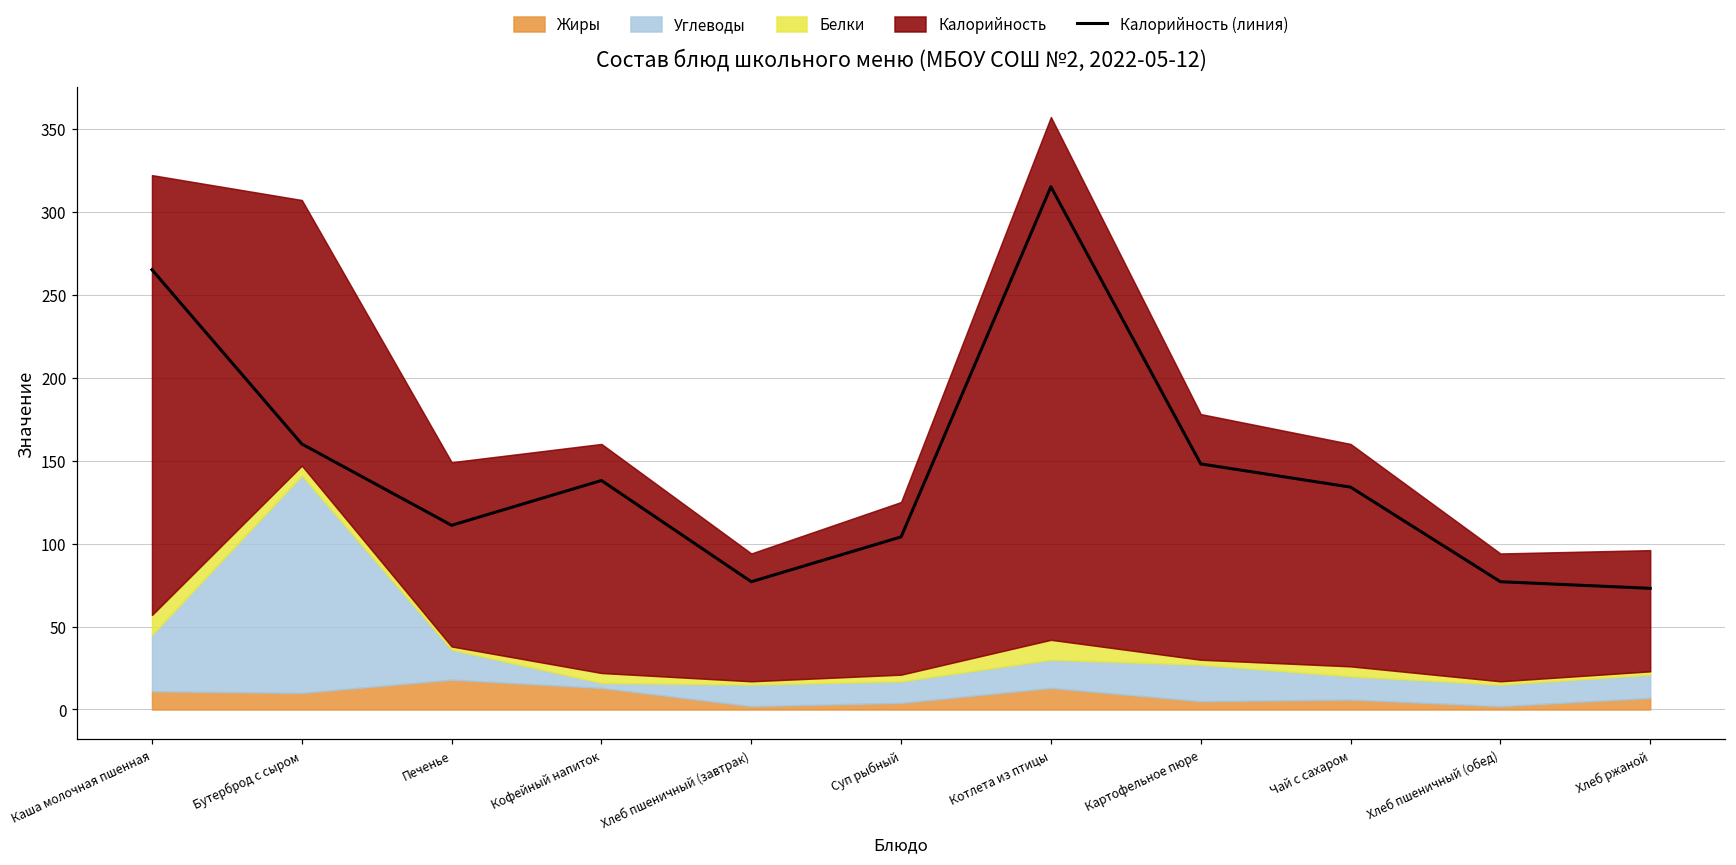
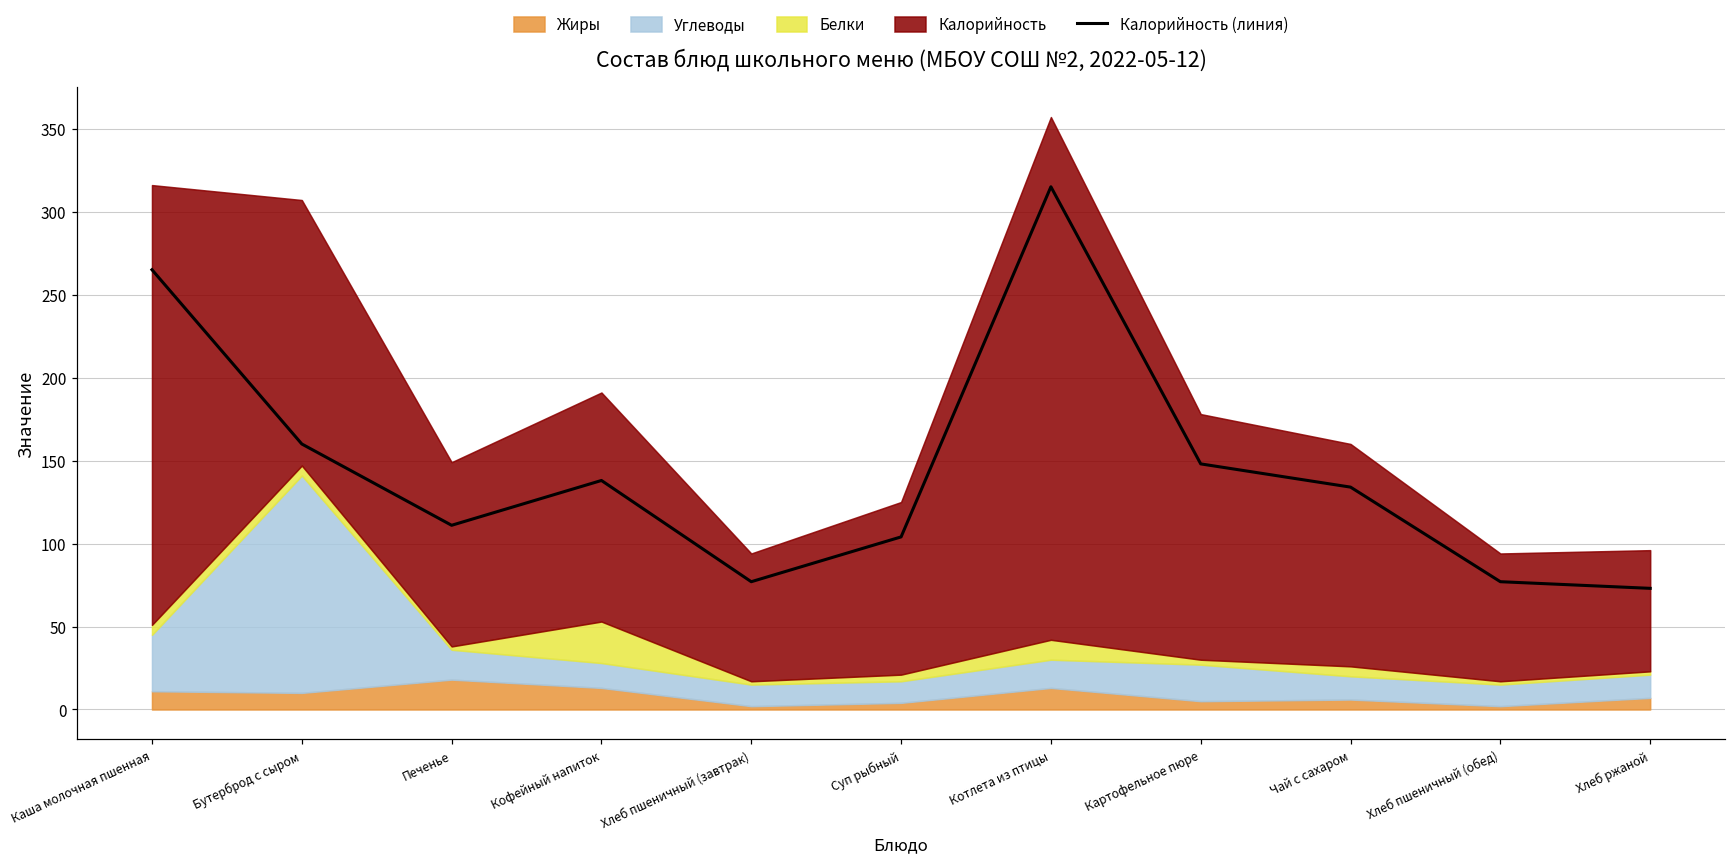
  {
    "Калорийность (линия)": {
      "Каша молочная пшенная": 265,
      "Бутерброд с сыром": 160,
      "Печенье": 111,
      "Кофейный напиток": 138,
      "Хлеб пшеничный (завтрак)": 77,
      "Суп рыбный": 104,
      "Котлета из птицы": 315,
      "Картофельное пюре": 148,
      "Чай с сахаром": 134,
      "Хлеб пшеничный (обед)": 77,
      "Хлеб ржаной": 73
    },
    "Жиры": {
      "Каша молочная пшенная": 11,
      "Бутерброд с сыром": 10,
      "Печенье": 18,
      "Кофейный напиток": 13,
      "Хлеб пшеничный (завтрак)": 2,
      "Суп рыбный": 4,
      "Котлета из птицы": 13,
      "Картофельное пюре": 5,
      "Чай с сахаром": 6,
      "Хлеб пшеничный (обед)": 2,
      "Хлеб ржаной": 7
    },
    "Углеводы": {
      "Каша молочная пшенная": 34,
      "Бутерброд с сыром": 131,
      "Печенье": 18,
-     "Кофейный напиток": 3,
+     "Кофейный напиток": 15,
      "Хлеб пшеничный (завтрак)": 13,
      "Суп рыбный": 13,
      "Котлета из птицы": 17,
      "Картофельное пюре": 22,
      "Чай с сахаром": 14,
      "Хлеб пшеничный (обед)": 13,
      "Хлеб ржаной": 14
    },
    "Белки": {
-     "Каша молочная пшенная": 12,
+     "Каша молочная пшенная": 6,
      "Бутерброд с сыром": 6,
      "Печенье": 2,
-     "Кофейный напиток": 6,
+     "Кофейный напиток": 25,
      "Хлеб пшеничный (завтрак)": 2,
      "Суп рыбный": 4,
      "Котлета из птицы": 12,
      "Картофельное пюре": 3,
      "Чай с сахаром": 6,
      "Хлеб пшеничный (обед)": 2,
      "Хлеб ржаной": 2
    },
    "Калорийность": {
      "Каша молочная пшенная": 265,
      "Бутерброд с сыром": 160,
      "Печенье": 111,
      "Кофейный напиток": 138,
      "Хлеб пшеничный (завтрак)": 77,
      "Суп рыбный": 104,
      "Котлета из птицы": 315,
      "Картофельное пюре": 148,
      "Чай с сахаром": 134,
      "Хлеб пшеничный (обед)": 77,
      "Хлеб ржаной": 73
    }
  }
